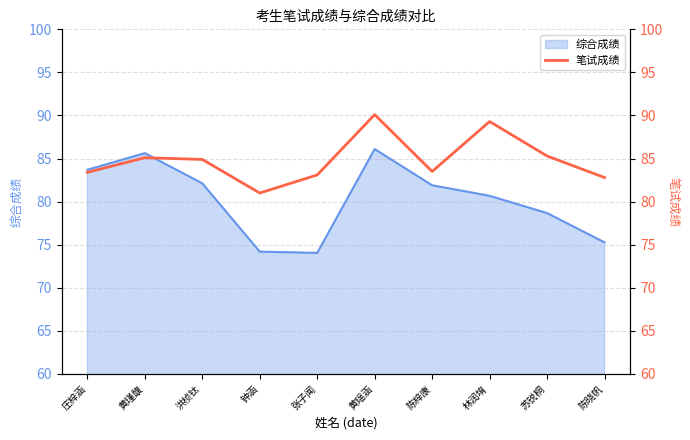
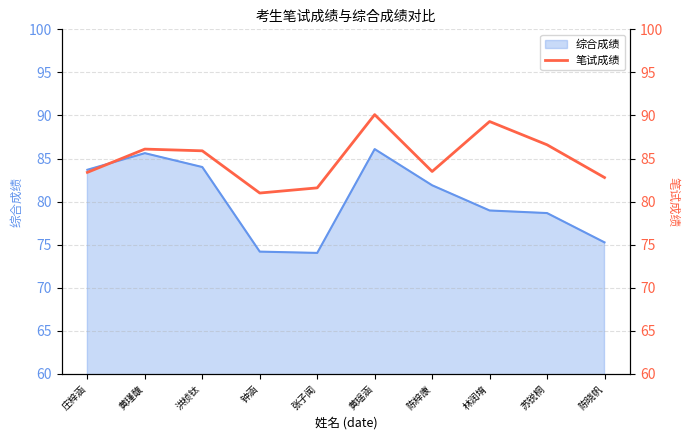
  {
    "综合成绩": {
      "庄梓涵": 84,
      "黄瑾馥": 86,
-     "洪桢钛": 82,
+     "洪桢钛": 84,
      "钟涵": 74,
      "张子闻": 74,
      "黄瑶涵": 86,
      "陈梓康": 82,
-     "林润堉": 81,
+     "林润堉": 79,
      "苏锐桐": 79,
      "陈晓帆": 75
    },
    "笔试成绩": {
      "庄梓涵": 83,
-     "黄瑾馥": 85,
-     "洪桢钛": 85,
+     "黄瑾馥": 86,
+     "洪桢钛": 86,
      "钟涵": 81,
-     "张子闻": 83,
+     "张子闻": 82,
      "黄瑶涵": 90,
      "陈梓康": 84,
      "林润堉": 89,
-     "苏锐桐": 85,
+     "苏锐桐": 87,
      "陈晓帆": 83
    }
  }
